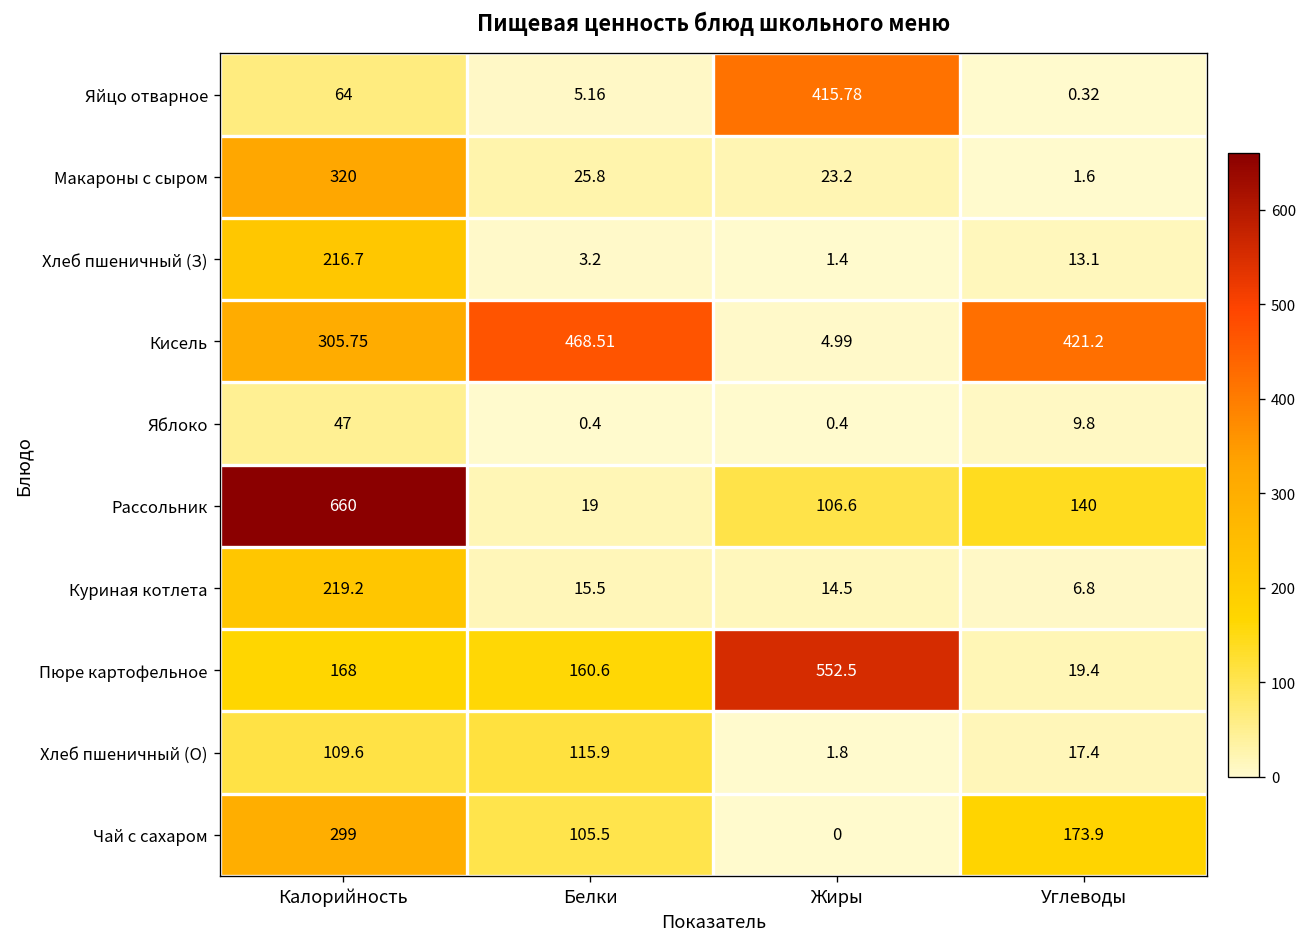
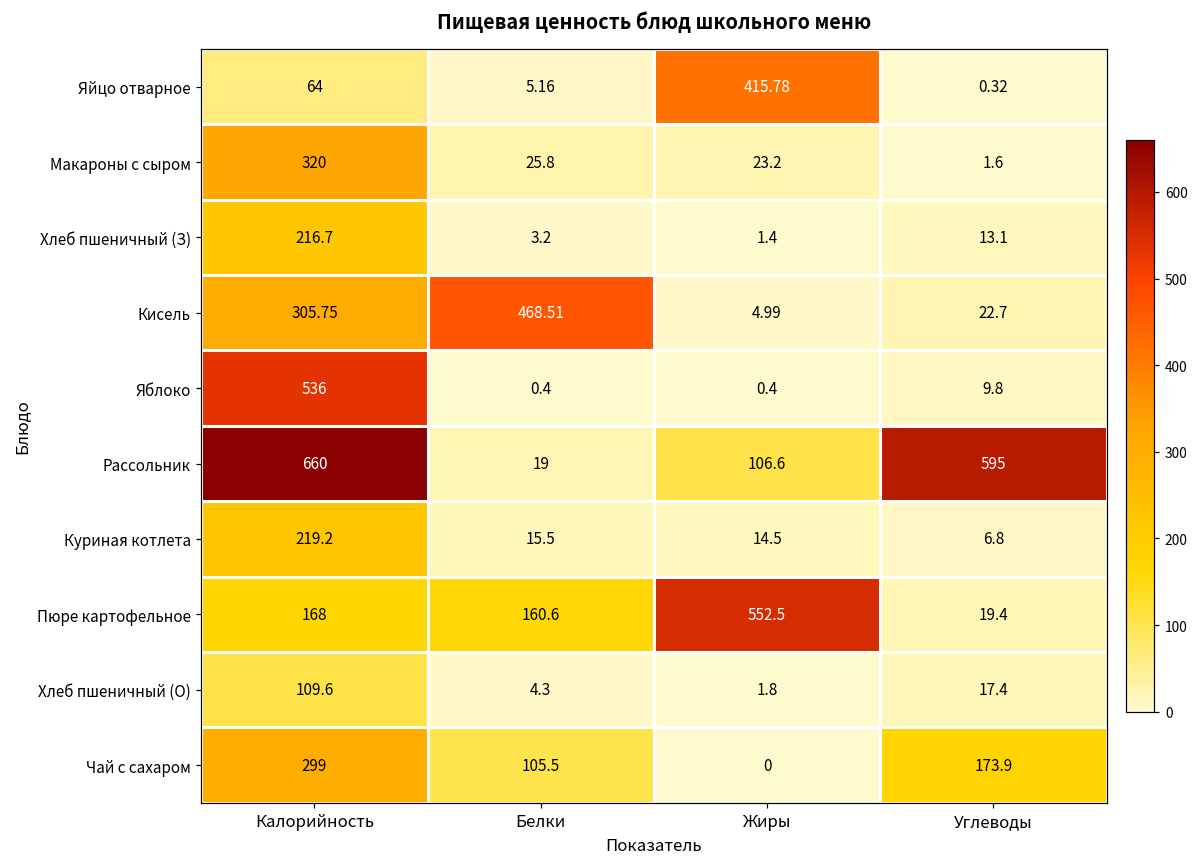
  {
    "Яйцо отварное": {
      "Калорийность": 64,
      "Белки": 5.16,
      "Жиры": 415.78,
      "Углеводы": 0.32
    },
    "Макароны с сыром": {
      "Калорийность": 320,
      "Белки": 25.8,
      "Жиры": 23.2,
      "Углеводы": 1.6
    },
    "Хлеб пшеничный (З)": {
      "Калорийность": 216.7,
      "Белки": 3.2,
      "Жиры": 1.4,
      "Углеводы": 13.1
    },
    "Кисель": {
      "Калорийность": 305.75,
      "Белки": 468.51,
      "Жиры": 4.99,
-     "Углеводы": 421.2
+     "Углеводы": 22.7
    },
    "Яблоко": {
-     "Калорийность": 47,
+     "Калорийность": 536,
      "Белки": 0.4,
      "Жиры": 0.4,
      "Углеводы": 9.8
    },
    "Рассольник": {
      "Калорийность": 660,
      "Белки": 19,
      "Жиры": 106.6,
-     "Углеводы": 140
+     "Углеводы": 595
    },
    "Куриная котлета": {
      "Калорийность": 219.2,
      "Белки": 15.5,
      "Жиры": 14.5,
      "Углеводы": 6.8
    },
    "Пюре картофельное": {
      "Калорийность": 168,
      "Белки": 160.6,
      "Жиры": 552.5,
      "Углеводы": 19.4
    },
    "Хлеб пшеничный (О)": {
      "Калорийность": 109.6,
-     "Белки": 115.9,
+     "Белки": 4.3,
      "Жиры": 1.8,
      "Углеводы": 17.4
    },
    "Чай с сахаром": {
      "Калорийность": 299,
      "Белки": 105.5,
      "Жиры": 0,
      "Углеводы": 173.9
    }
  }
